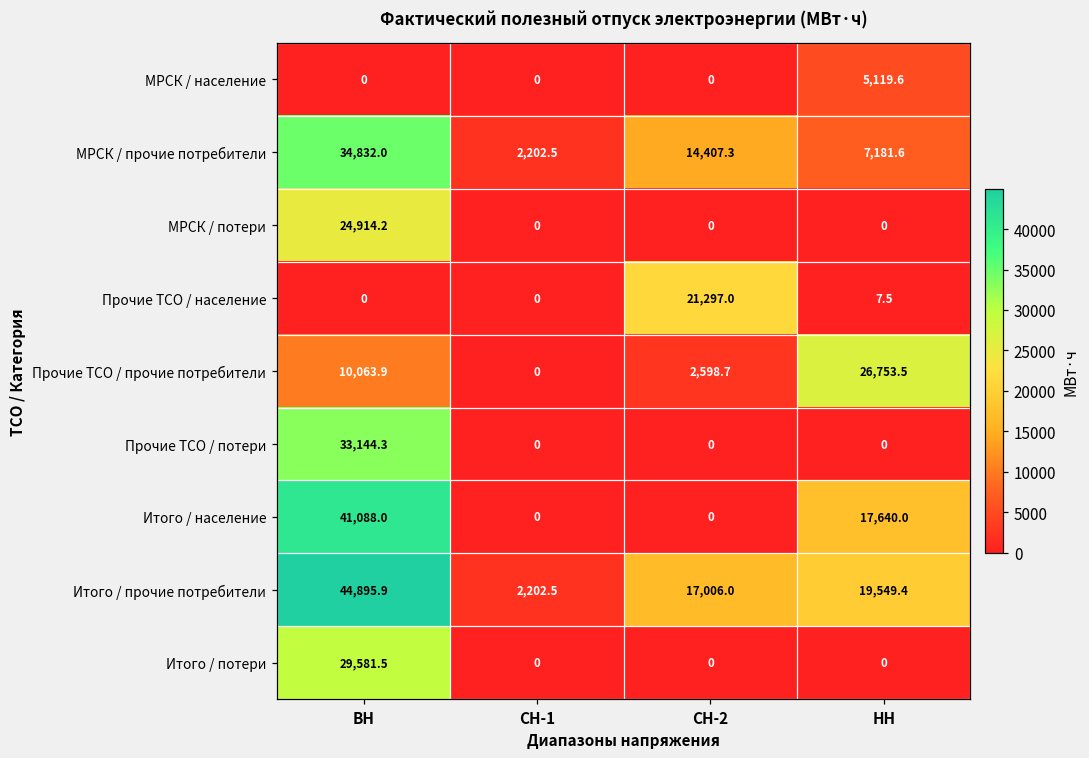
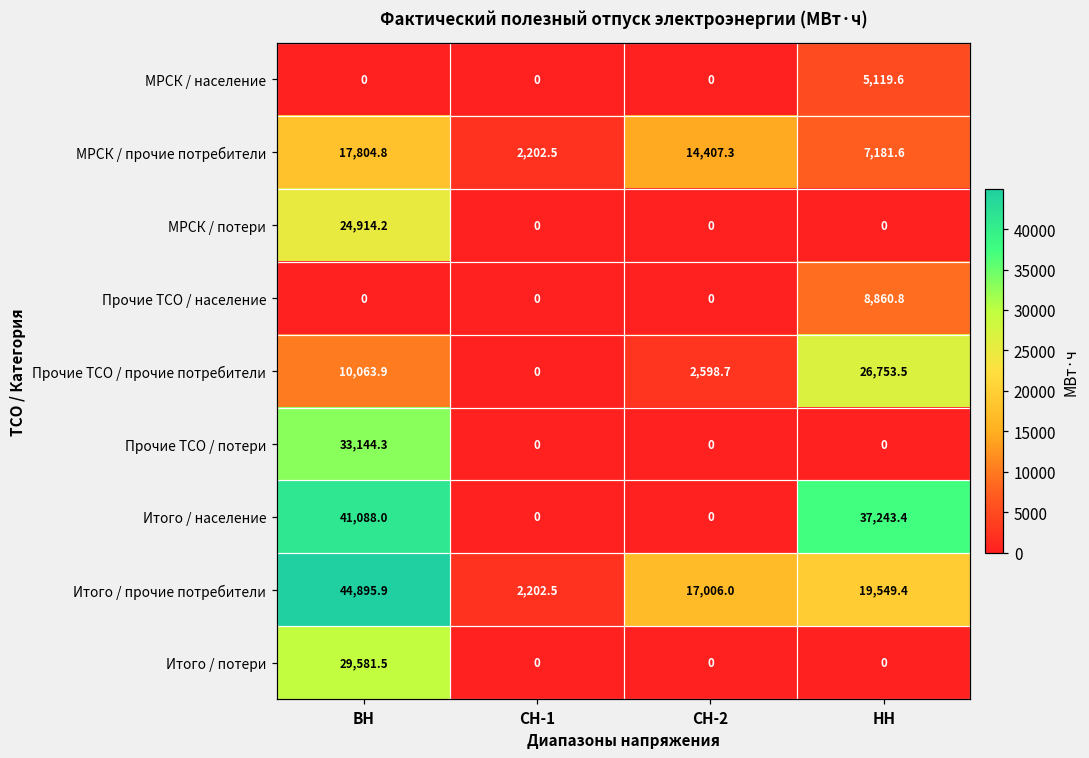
  {
    "МРСК / население": {
      "ВН": "0",
      "СН-1": "0",
      "СН-2": "0",
      "НН": "5,119.6"
    },
    "МРСК / прочие потребители": {
-     "ВН": "34,832.0",
+     "ВН": "17,804.8",
      "СН-1": "2,202.5",
      "СН-2": "14,407.3",
      "НН": "7,181.6"
    },
    "МРСК / потери": {
      "ВН": "24,914.2",
      "СН-1": "0",
      "СН-2": "0",
      "НН": "0"
    },
    "Прочие ТСО / население": {
      "ВН": "0",
      "СН-1": "0",
-     "СН-2": "21,297.0",
-     "НН": "7.5"
+     "СН-2": "0",
+     "НН": "8,860.8"
    },
    "Прочие ТСО / прочие потребители": {
      "ВН": "10,063.9",
      "СН-1": "0",
      "СН-2": "2,598.7",
      "НН": "26,753.5"
    },
    "Прочие ТСО / потери": {
      "ВН": "33,144.3",
      "СН-1": "0",
      "СН-2": "0",
      "НН": "0"
    },
    "Итого / население": {
      "ВН": "41,088.0",
      "СН-1": "0",
      "СН-2": "0",
-     "НН": "17,640.0"
+     "НН": "37,243.4"
    },
    "Итого / прочие потребители": {
      "ВН": "44,895.9",
      "СН-1": "2,202.5",
      "СН-2": "17,006.0",
      "НН": "19,549.4"
    },
    "Итого / потери": {
      "ВН": "29,581.5",
      "СН-1": "0",
      "СН-2": "0",
      "НН": "0"
    }
  }
